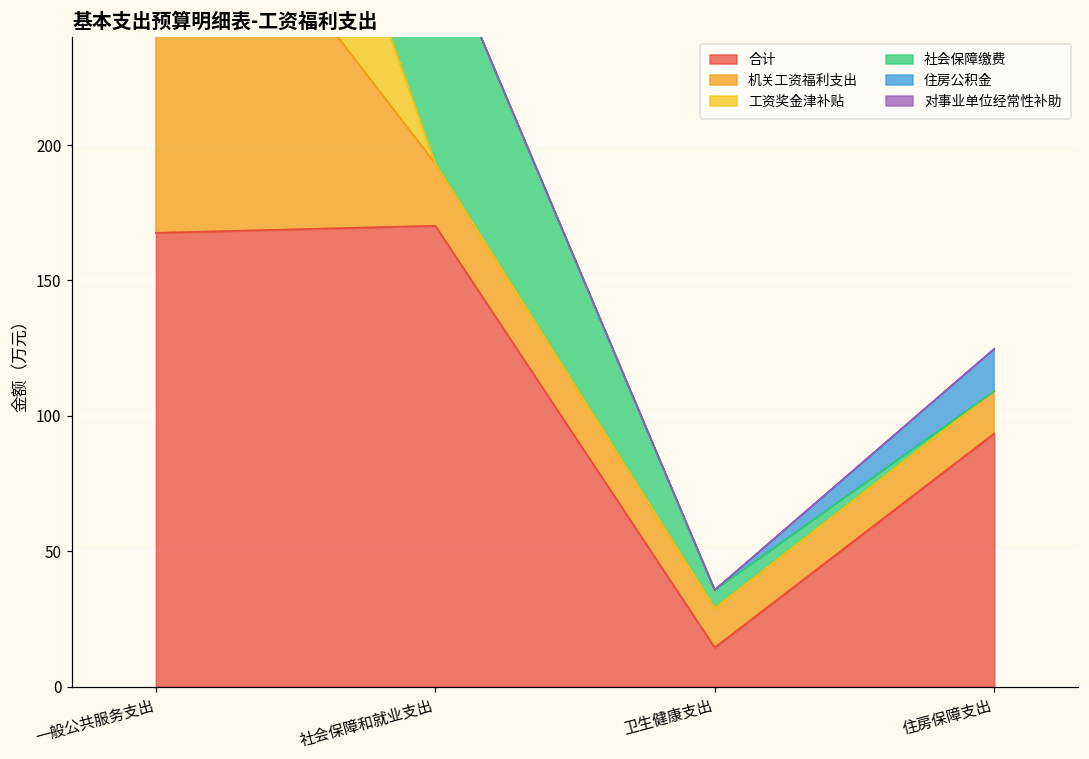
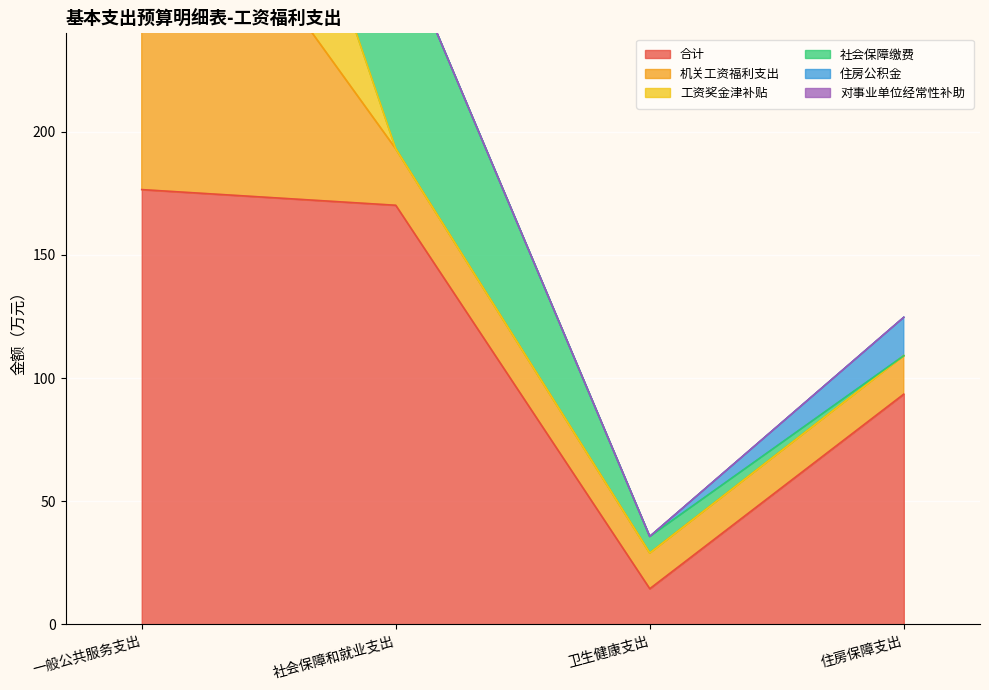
  {
    "合计": {
-     "一般公共服务支出": 168,
+     "一般公共服务支出": 177,
      "社会保障和就业支出": 170,
      "卫生健康支出": 14,
      "住房保障支出": 94
    }
  }
